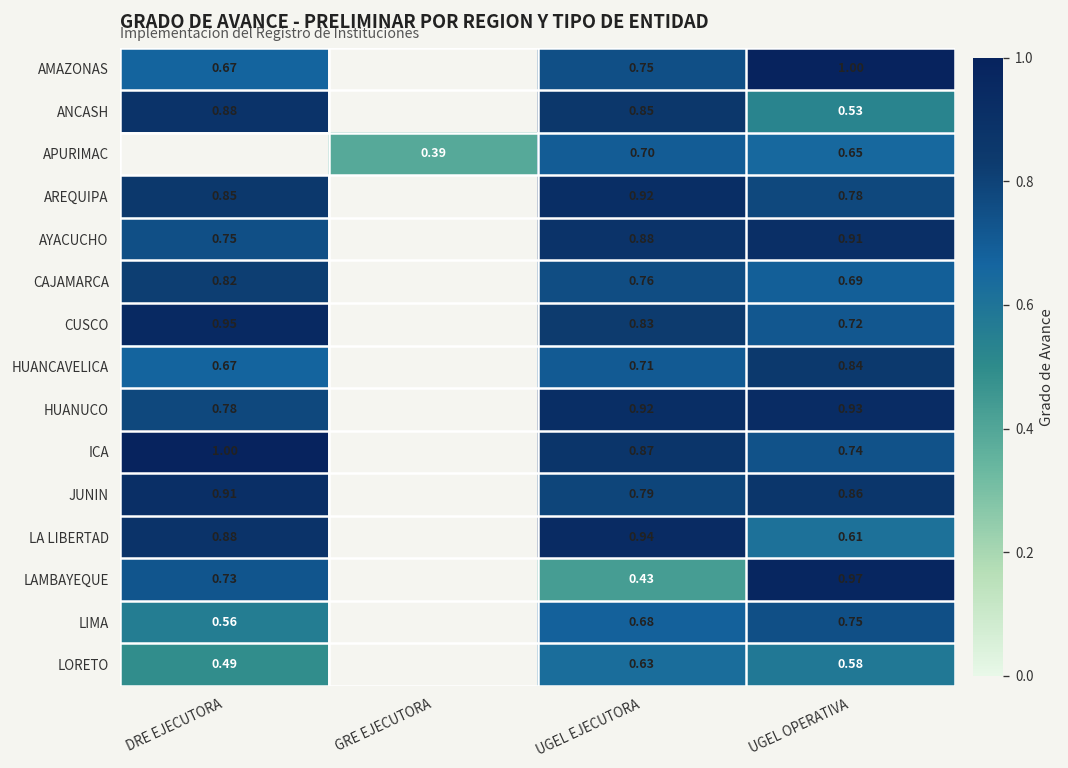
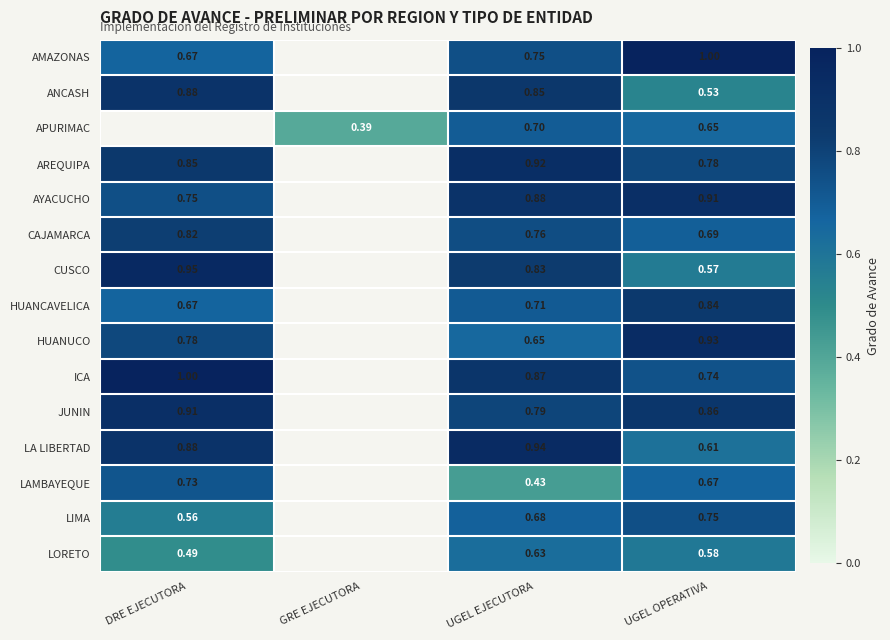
  {
    "AMAZONAS": {
      "DRE EJECUTORA": 0.67,
      "UGEL EJECUTORA": 0.75,
      "UGEL OPERATIVA": 1.00
    },
    "ANCASH": {
      "DRE EJECUTORA": 0.88,
      "UGEL EJECUTORA": 0.85,
      "UGEL OPERATIVA": 0.53
    },
    "APURIMAC": {
      "GRE EJECUTORA": 0.39,
      "UGEL EJECUTORA": 0.70,
      "UGEL OPERATIVA": 0.65
    },
    "AREQUIPA": {
      "DRE EJECUTORA": 0.85,
      "UGEL EJECUTORA": 0.92,
      "UGEL OPERATIVA": 0.78
    },
    "AYACUCHO": {
      "DRE EJECUTORA": 0.75,
      "UGEL EJECUTORA": 0.88,
      "UGEL OPERATIVA": 0.91
    },
    "CAJAMARCA": {
      "DRE EJECUTORA": 0.82,
      "UGEL EJECUTORA": 0.76,
      "UGEL OPERATIVA": 0.69
    },
    "CUSCO": {
      "DRE EJECUTORA": 0.95,
      "UGEL EJECUTORA": 0.83,
-     "UGEL OPERATIVA": 0.72
+     "UGEL OPERATIVA": 0.57
    },
    "HUANCAVELICA": {
      "DRE EJECUTORA": 0.67,
      "UGEL EJECUTORA": 0.71,
      "UGEL OPERATIVA": 0.84
    },
    "HUANUCO": {
      "DRE EJECUTORA": 0.78,
-     "UGEL EJECUTORA": 0.92,
+     "UGEL EJECUTORA": 0.65,
      "UGEL OPERATIVA": 0.93
    },
    "ICA": {
      "DRE EJECUTORA": 1.00,
      "UGEL EJECUTORA": 0.87,
      "UGEL OPERATIVA": 0.74
    },
    "JUNIN": {
      "DRE EJECUTORA": 0.91,
      "UGEL EJECUTORA": 0.79,
      "UGEL OPERATIVA": 0.86
    },
    "LA LIBERTAD": {
      "DRE EJECUTORA": 0.88,
      "UGEL EJECUTORA": 0.94,
      "UGEL OPERATIVA": 0.61
    },
    "LAMBAYEQUE": {
      "DRE EJECUTORA": 0.73,
      "UGEL EJECUTORA": 0.43,
-     "UGEL OPERATIVA": 0.97
+     "UGEL OPERATIVA": 0.67
    },
    "LIMA": {
      "DRE EJECUTORA": 0.56,
      "UGEL EJECUTORA": 0.68,
      "UGEL OPERATIVA": 0.75
    },
    "LORETO": {
      "DRE EJECUTORA": 0.49,
      "UGEL EJECUTORA": 0.63,
      "UGEL OPERATIVA": 0.58
    }
  }
